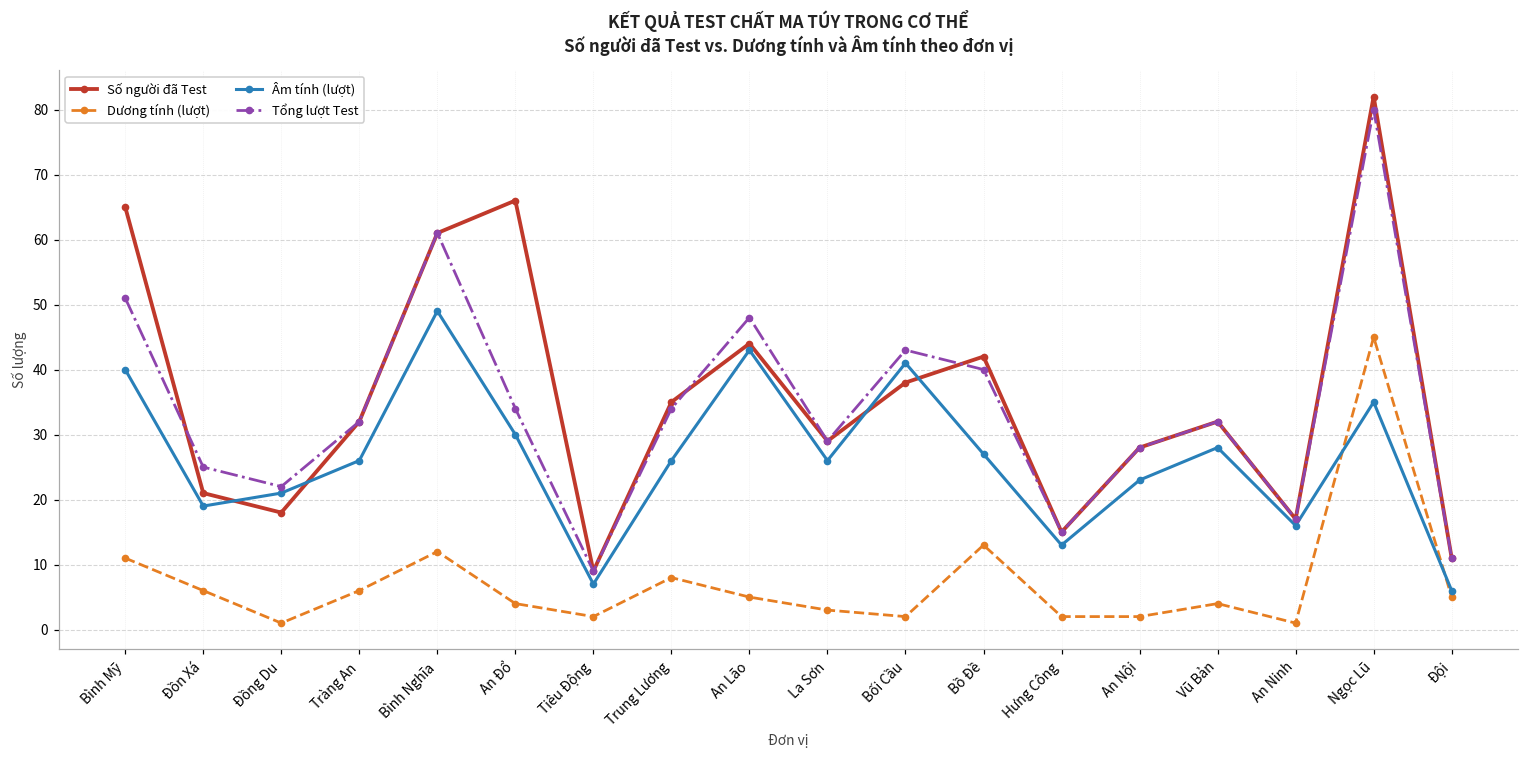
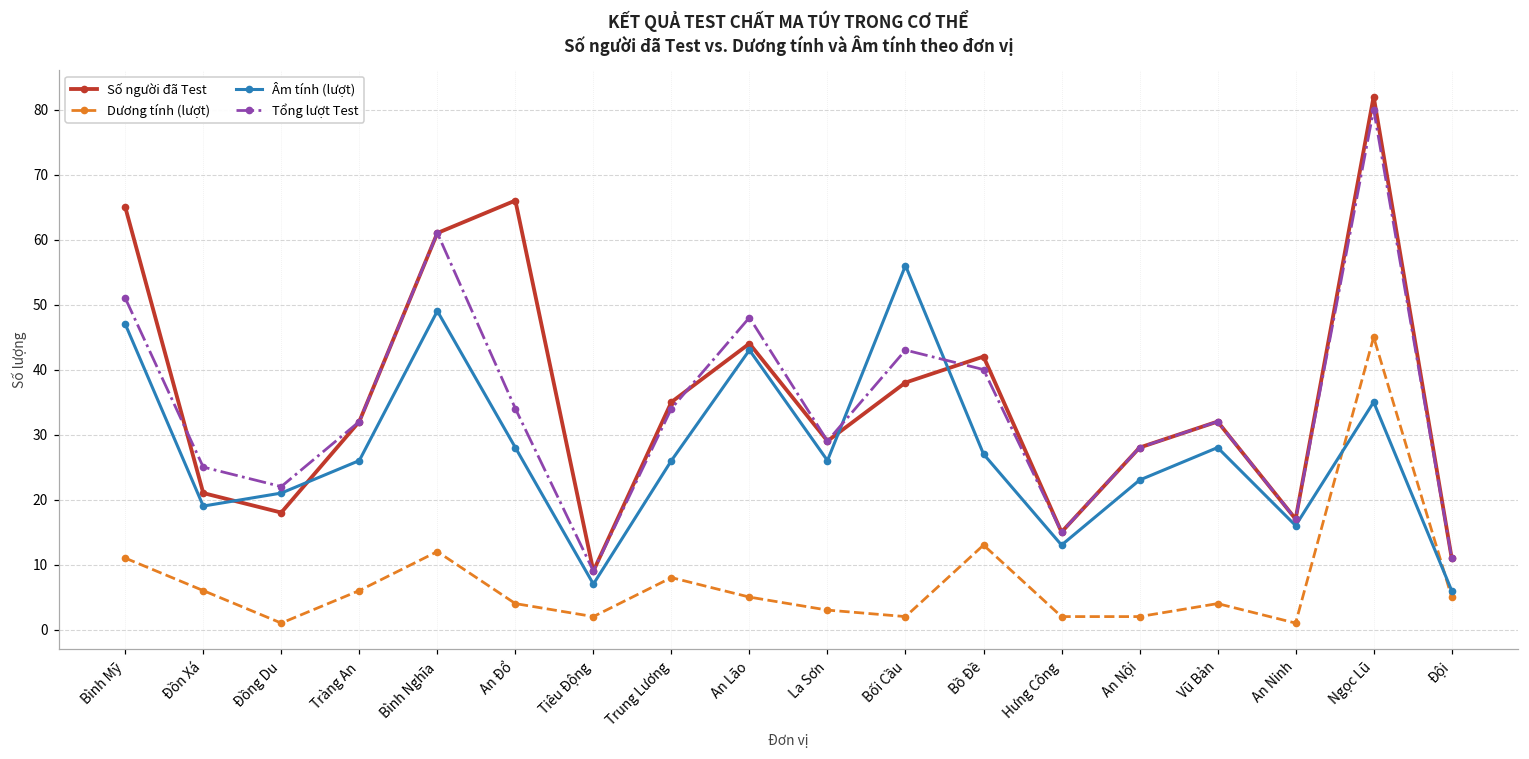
  {
    "Số người đã Test": {
      "Bình Mỹ": 65,
      "Đồn Xá": 21,
      "Đồng Du": 18,
      "An Đổ": 66,
      "Trung Lương": 35,
      "An Lão": 44,
      "Bối Cầu": 38,
      "Bồ Đề": 42,
      "Ngọc Lũ": 82
    },
    "Dương tính (lượt)": {
      "Bình Mỹ": 11,
      "Đồn Xá": 6,
      "Đồng Du": 1,
      "Tràng An": 6,
      "Bình Nghĩa": 12,
      "An Đổ": 4,
      "Tiêu Động": 2,
      "Trung Lương": 8,
      "An Lão": 5,
      "La Sơn": 3,
      "Bối Cầu": 2,
      "Bồ Đề": 13,
      "Hưng Công": 2,
      "An Nội": 2,
      "Vũ Bản": 4,
      "An Ninh": 1,
      "Ngọc Lũ": 45,
      "Đội": 5
    },
    "Âm tính (lượt)": {
-     "Bình Mỹ": 40,
+     "Bình Mỹ": 47,
      "Đồn Xá": 19,
      "Đồng Du": 21,
      "Tràng An": 26,
      "Bình Nghĩa": 49,
-     "An Đổ": 30,
+     "An Đổ": 28,
      "Tiêu Động": 7,
      "Trung Lương": 26,
      "An Lão": 43,
      "La Sơn": 26,
-     "Bối Cầu": 41,
+     "Bối Cầu": 56,
      "Bồ Đề": 27,
      "Hưng Công": 13,
      "An Nội": 23,
      "Vũ Bản": 28,
      "An Ninh": 16,
      "Ngọc Lũ": 35,
      "Đội": 6
    },
    "Tổng lượt Test": {
      "Bình Mỹ": 51,
      "Đồn Xá": 25,
      "Đồng Du": 22,
      "An Đổ": 34,
      "Trung Lương": 34,
      "An Lão": 48,
      "Bối Cầu": 43,
      "Bồ Đề": 40,
      "Ngọc Lũ": 80
    }
  }
